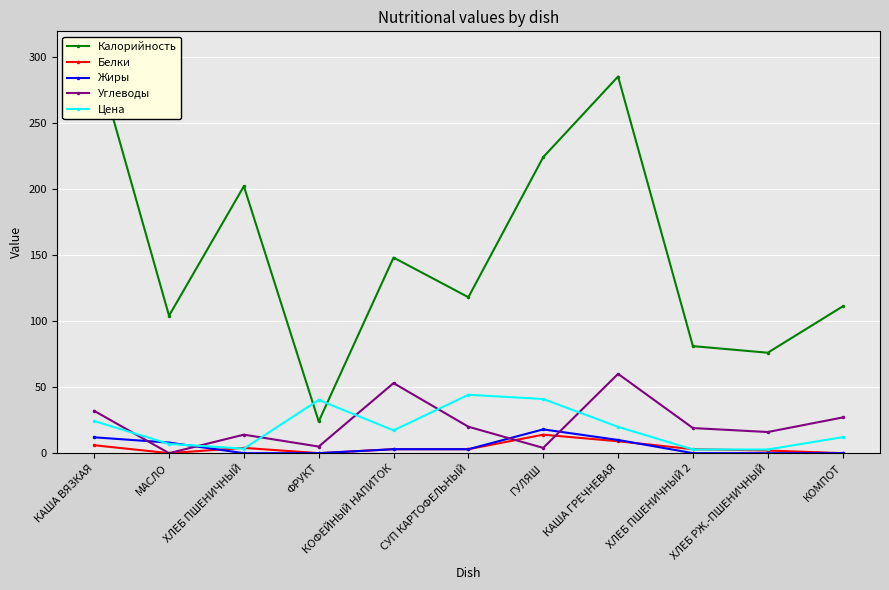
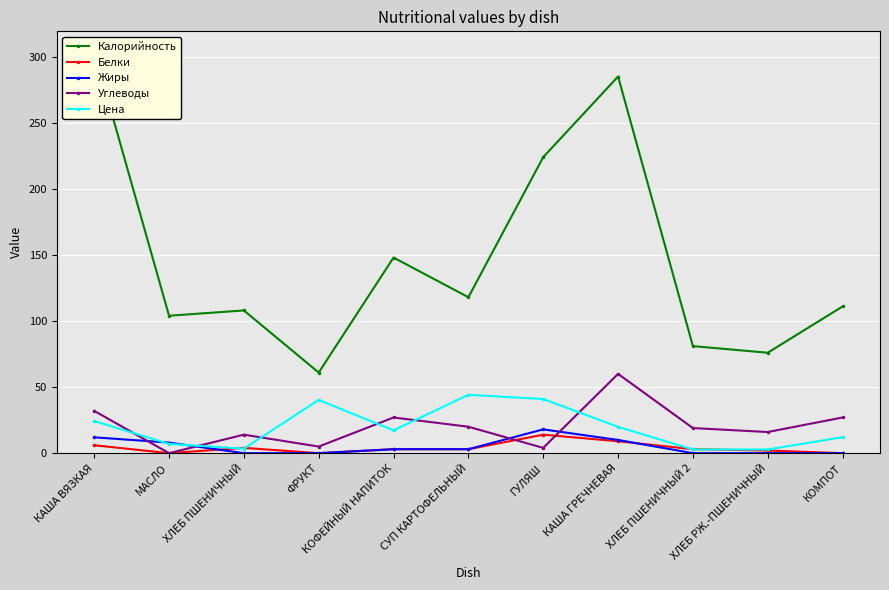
  {
    "Калорийность": {
      "МАСЛО": 104,
-     "ХЛЕБ ПШЕНИЧНЫЙ": 202,
-     "ФРУКТ": 24,
+     "ХЛЕБ ПШЕНИЧНЫЙ": 108,
+     "ФРУКТ": 61,
      "КОФЕЙНЫЙ НАПИТОК": 148,
      "СУП КАРТОФЕЛЬНЫЙ": 118,
      "ГУЛЯШ": 224,
      "КАША ГРЕЧНЕВАЯ": 285,
      "ХЛЕБ ПШЕНИЧНЫЙ 2": 81,
      "ХЛЕБ РЖ.-ПШЕНИЧНЫЙ": 76,
      "КОМПОТ": 111
    },
    "Белки": {
      "КАША ВЯЗКАЯ": 6,
      "ГУЛЯШ": 14
    },
    "Жиры": {
      "КАША ВЯЗКАЯ": 12,
      "ХЛЕБ ПШЕНИЧНЫЙ": 0,
      "ГУЛЯШ": 18,
      "ХЛЕБ ПШЕНИЧНЫЙ 2": 0,
      "ХЛЕБ РЖ.-ПШЕНИЧНЫЙ": 0
    },
    "Углеводы": {
      "КАША ВЯЗКАЯ": 32,
      "ХЛЕБ ПШЕНИЧНЫЙ": 14,
      "ФРУКТ": 5,
-     "КОФЕЙНЫЙ НАПИТОК": 53,
+     "КОФЕЙНЫЙ НАПИТОК": 27,
      "СУП КАРТОФЕЛЬНЫЙ": 20,
      "ГУЛЯШ": 4,
      "КАША ГРЕЧНЕВАЯ": 60,
      "ХЛЕБ ПШЕНИЧНЫЙ 2": 19,
      "ХЛЕБ РЖ.-ПШЕНИЧНЫЙ": 16,
      "КОМПОТ": 27
    },
    "Цена": {
      "КАША ВЯЗКАЯ": 24,
      "ФРУКТ": 40,
      "КОФЕЙНЫЙ НАПИТОК": 17,
      "СУП КАРТОФЕЛЬНЫЙ": 44,
      "ГУЛЯШ": 41,
      "КАША ГРЕЧНЕВАЯ": 20,
      "КОМПОТ": 12
    }
  }
